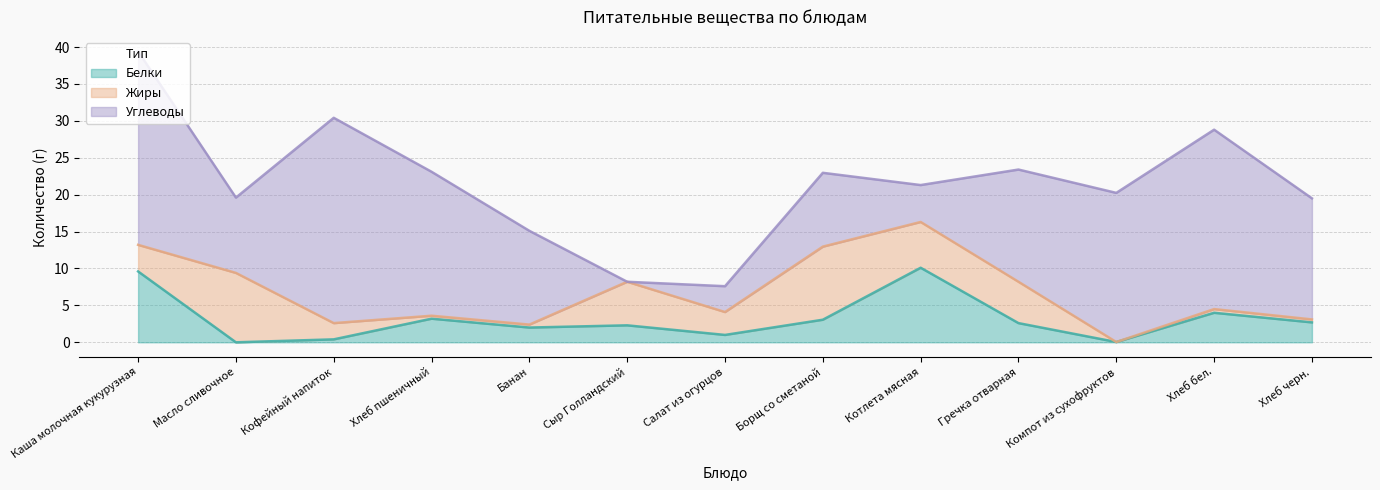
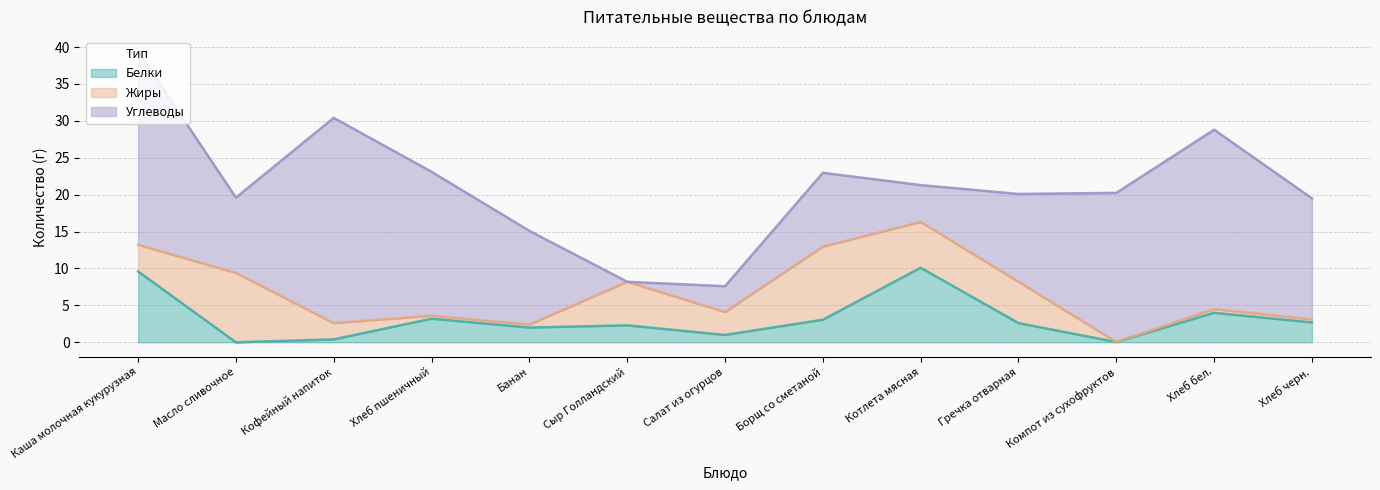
  {
    "Белки": {
      "Каша молочная кукурузная": 10,
      "Масло сливочное": 0,
      "Кофейный напиток": 0,
      "Хлеб пшеничный": 3,
      "Банан": 2,
      "Сыр Голландский": 2,
      "Салат из огурцов": 1,
      "Борщ со сметаной": 3,
      "Котлета мясная": 10,
      "Гречка отварная": 3,
      "Хлеб бел.": 4,
      "Хлеб черн.": 3
    },
    "Жиры": {
      "Каша молочная кукурузная": 4,
      "Масло сливочное": 9,
      "Кофейный напиток": 2,
      "Хлеб пшеничный": 0,
      "Банан": 0,
      "Салат из огурцов": 3,
      "Борщ со сметаной": 10,
      "Котлета мясная": 6,
      "Гречка отварная": 6,
      "Хлеб бел.": 1,
      "Хлеб черн.": 0
    },
    "Углеводы": {
      "Масло сливочное": 10,
      "Кофейный напиток": 28,
      "Хлеб пшеничный": 20,
      "Банан": 13,
      "Салат из огурцов": 4,
      "Борщ со сметаной": 10,
      "Котлета мясная": 5,
-     "Гречка отварная": 15,
+     "Гречка отварная": 12,
      "Компот из сухофруктов": 20,
      "Хлеб бел.": 24,
      "Хлеб черн.": 16
    }
  }
